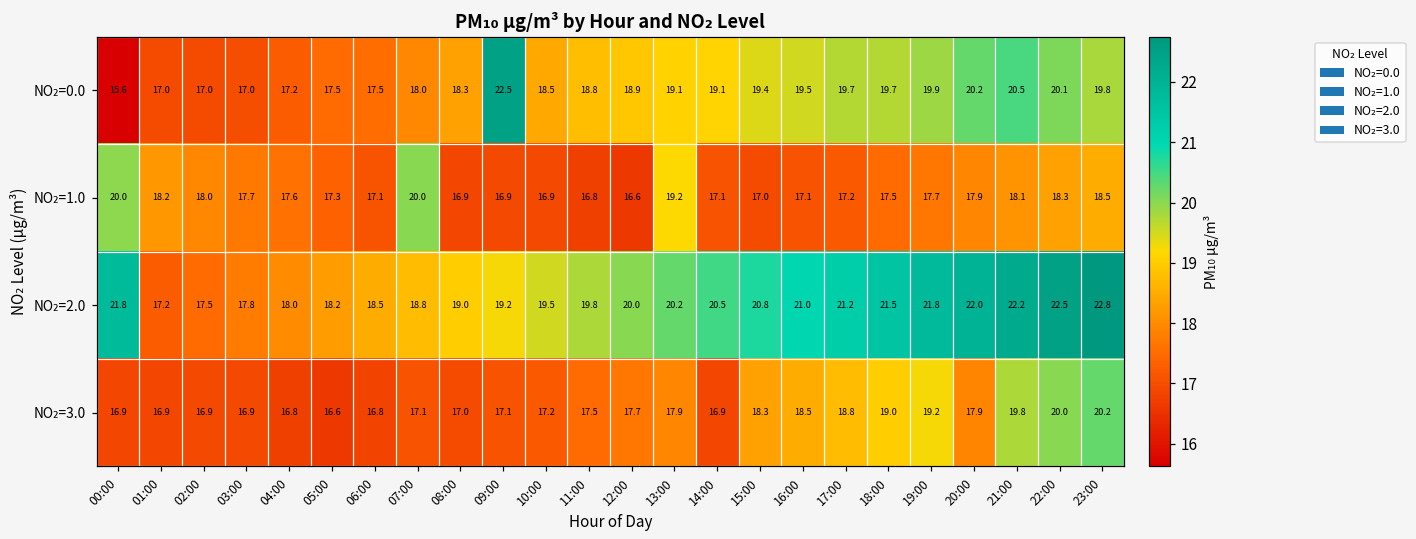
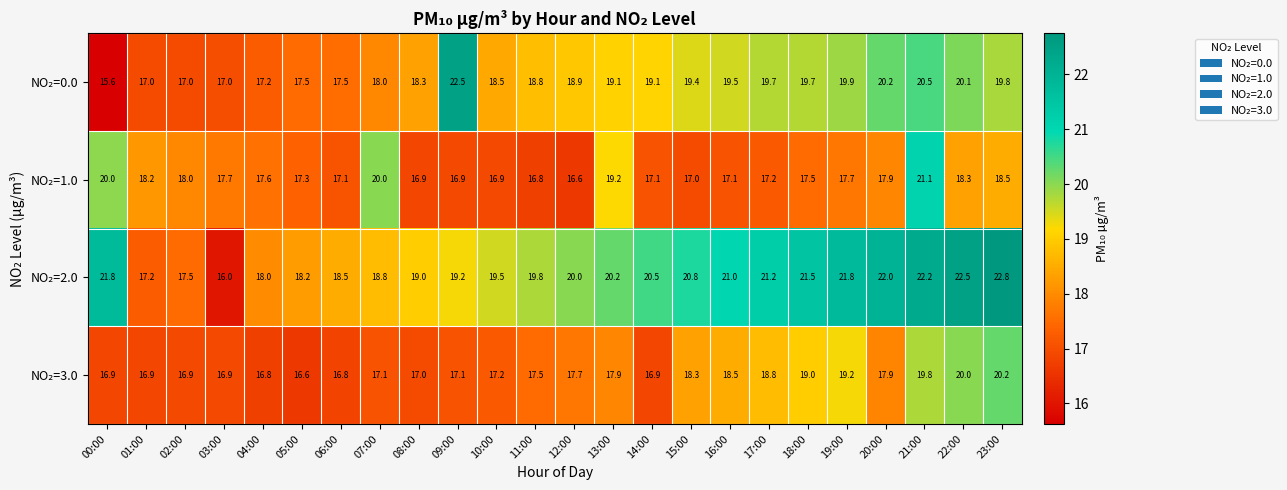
  {
    "NO₂=0.0": {
      "00:00": 15.6,
      "01:00": 17.0,
      "02:00": 17.0,
      "03:00": 17.0,
      "04:00": 17.2,
      "05:00": 17.5,
      "06:00": 17.5,
      "07:00": 18.0,
      "08:00": 18.3,
      "09:00": 22.5,
      "10:00": 18.5,
      "11:00": 18.8,
      "12:00": 18.9,
      "13:00": 19.1,
      "14:00": 19.1,
      "15:00": 19.4,
      "16:00": 19.5,
      "17:00": 19.7,
      "18:00": 19.7,
      "19:00": 19.9,
      "20:00": 20.2,
      "21:00": 20.5,
      "22:00": 20.1,
      "23:00": 19.8
    },
    "NO₂=1.0": {
      "00:00": 20.0,
      "01:00": 18.2,
      "02:00": 18.0,
      "03:00": 17.7,
      "04:00": 17.6,
      "05:00": 17.3,
      "06:00": 17.1,
      "07:00": 20.0,
      "08:00": 16.9,
      "09:00": 16.9,
      "10:00": 16.9,
      "11:00": 16.8,
      "12:00": 16.6,
      "13:00": 19.2,
      "14:00": 17.1,
      "15:00": 17.0,
      "16:00": 17.1,
      "17:00": 17.2,
      "18:00": 17.5,
      "19:00": 17.7,
      "20:00": 17.9,
-     "21:00": 18.1,
+     "21:00": 21.1,
      "22:00": 18.3,
      "23:00": 18.5
    },
    "NO₂=2.0": {
      "00:00": 21.8,
      "01:00": 17.2,
      "02:00": 17.5,
-     "03:00": 17.8,
+     "03:00": 16.0,
      "04:00": 18.0,
      "05:00": 18.2,
      "06:00": 18.5,
      "07:00": 18.8,
      "08:00": 19.0,
      "09:00": 19.2,
      "10:00": 19.5,
      "11:00": 19.8,
      "12:00": 20.0,
      "13:00": 20.2,
      "14:00": 20.5,
      "15:00": 20.8,
      "16:00": 21.0,
      "17:00": 21.2,
      "18:00": 21.5,
      "19:00": 21.8,
      "20:00": 22.0,
      "21:00": 22.2,
      "22:00": 22.5,
      "23:00": 22.8
    },
    "NO₂=3.0": {
      "00:00": 16.9,
      "01:00": 16.9,
      "02:00": 16.9,
      "03:00": 16.9,
      "04:00": 16.8,
      "05:00": 16.6,
      "06:00": 16.8,
      "07:00": 17.1,
      "08:00": 17.0,
      "09:00": 17.1,
      "10:00": 17.2,
      "11:00": 17.5,
      "12:00": 17.7,
      "13:00": 17.9,
      "14:00": 16.9,
      "15:00": 18.3,
      "16:00": 18.5,
      "17:00": 18.8,
      "18:00": 19.0,
      "19:00": 19.2,
      "20:00": 17.9,
      "21:00": 19.8,
      "22:00": 20.0,
      "23:00": 20.2
    }
  }
